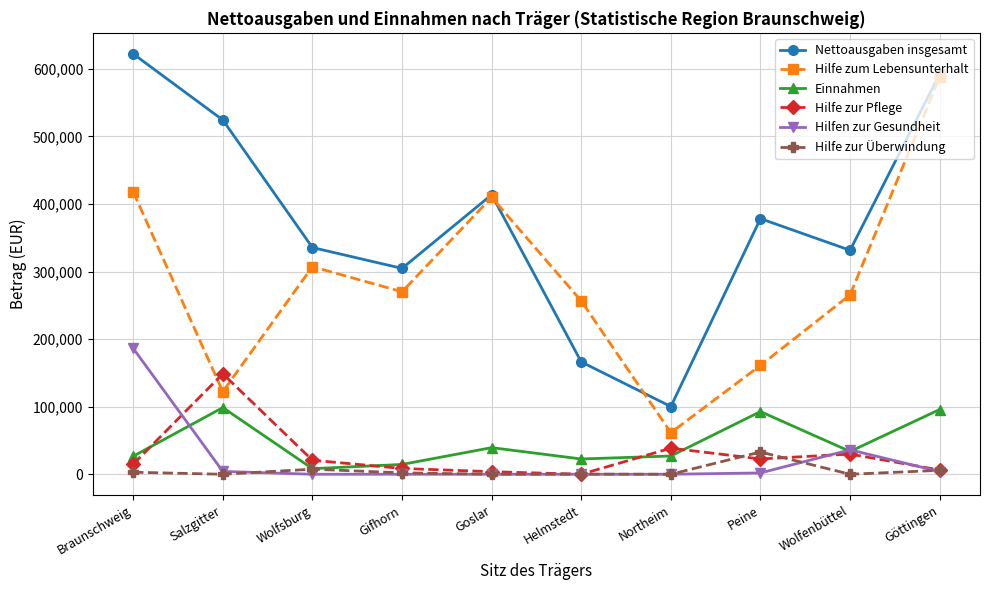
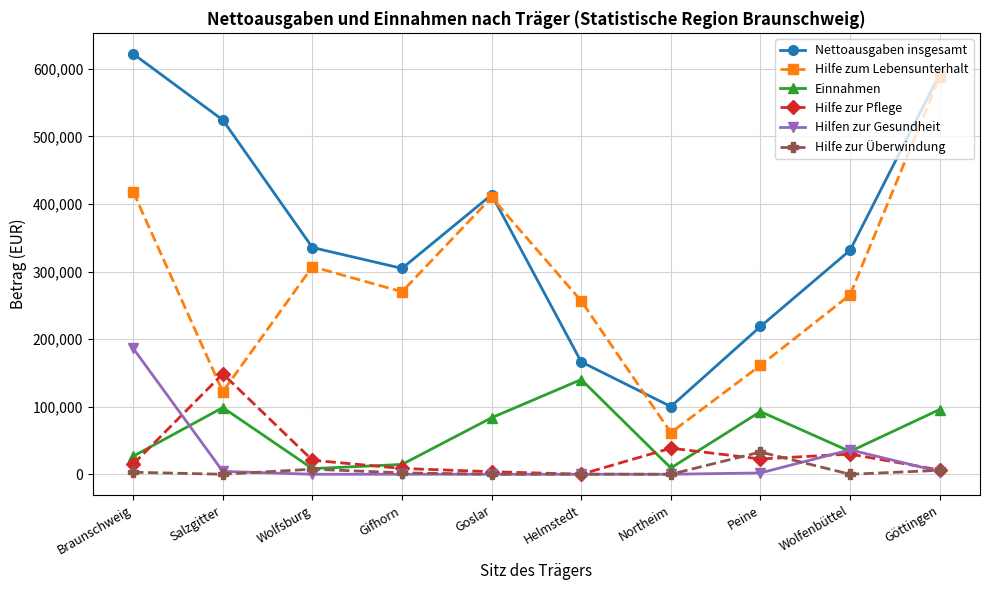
  {
    "Nettoausgaben insgesamt": {
      "Braunschweig": "620,000",
      "Salzgitter": "520,000",
      "Wolfsburg": "340,000",
      "Gifhorn": "300,000",
      "Helmstedt": "170,000",
      "Northeim": "100,000",
-     "Peine": "380,000",
+     "Peine": "220,000",
      "Wolfenbüttel": "330,000"
    },
    "Hilfe zum Lebensunterhalt": {
      "Braunschweig": "420,000",
      "Salzgitter": "120,000",
      "Wolfsburg": "310,000",
      "Gifhorn": "270,000",
      "Helmstedt": "260,000",
      "Northeim": "60,000",
      "Peine": "160,000",
      "Wolfenbüttel": "270,000"
    },
    "Einnahmen": {
      "Braunschweig": "30,000",
      "Salzgitter": "100,000",
      "Gifhorn": "10,000",
-     "Goslar": "40,000",
-     "Helmstedt": "20,000",
-     "Northeim": "30,000",
+     "Goslar": "80,000",
+     "Helmstedt": "140,000",
+     "Northeim": "10,000",
      "Peine": "90,000",
      "Göttingen": "100,000"
    },
    "Hilfe zur Pflege": {
      "Braunschweig": "10,000",
      "Salzgitter": "150,000",
      "Wolfsburg": "20,000",
      "Gifhorn": "10,000",
      "Goslar": "0",
      "Northeim": "40,000",
      "Peine": "20,000",
      "Wolfenbüttel": "30,000"
    },
    "Hilfen zur Gesundheit": {
      "Braunschweig": "190,000",
      "Salzgitter": "0",
      "Wolfsburg": "0",
      "Peine": "0"
    },
    "Hilfe zur Überwindung": {
      "Braunschweig": "0",
      "Salzgitter": "0",
      "Peine": "30,000",
      "Wolfenbüttel": "0"
    }
  }
